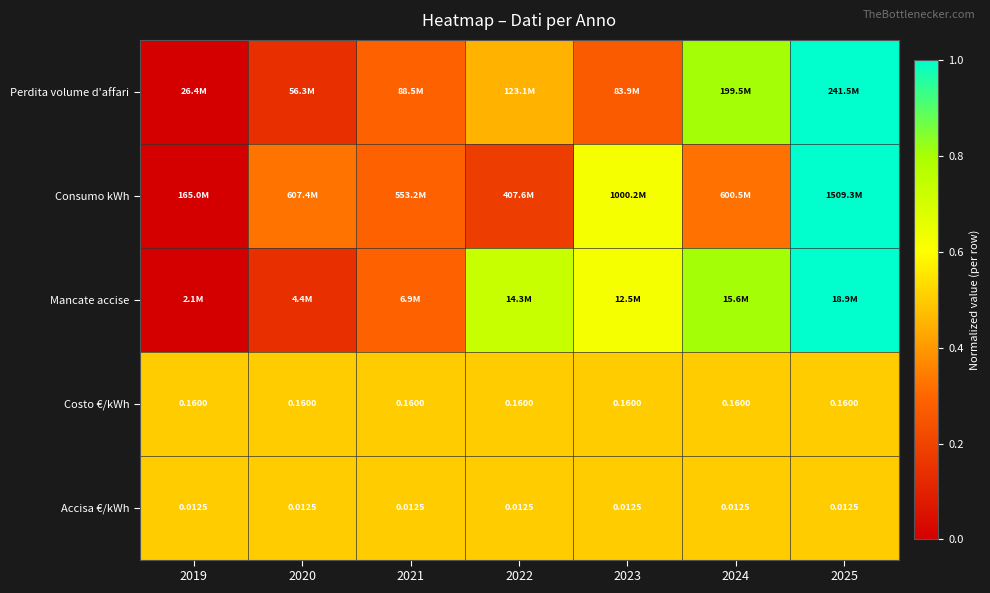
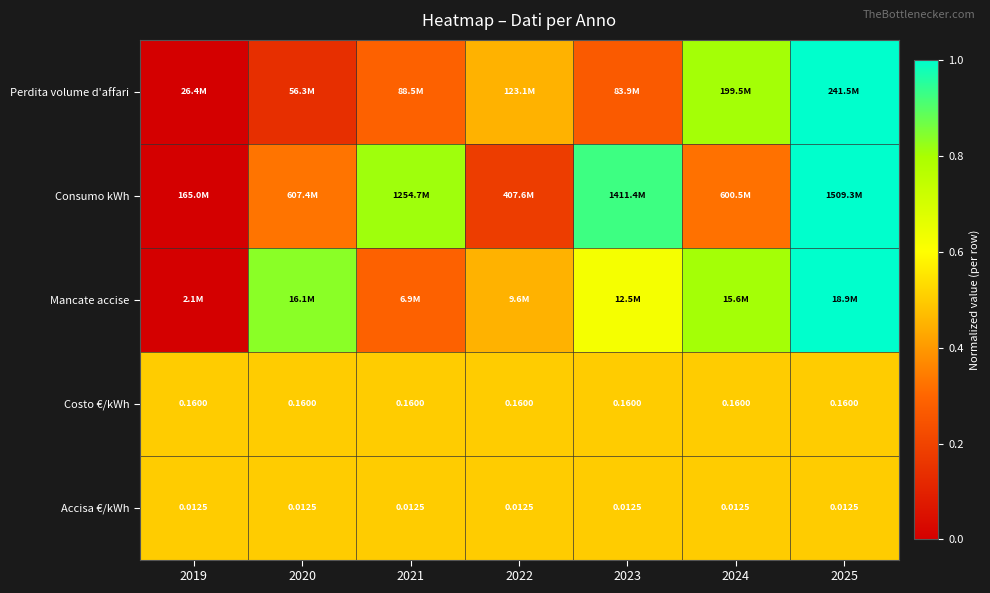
  {
    "Perdita volume d'affari": {
      "2019": "26.4M",
      "2020": "56.3M",
      "2021": "88.5M",
      "2022": "123.1M",
      "2023": "83.9M",
      "2024": "199.5M",
      "2025": "241.5M"
    },
    "Consumo kWh": {
      "2019": "165.0M",
      "2020": "607.4M",
-     "2021": "553.2M",
+     "2021": "1254.7M",
      "2022": "407.6M",
-     "2023": "1000.2M",
+     "2023": "1411.4M",
      "2024": "600.5M",
      "2025": "1509.3M"
    },
    "Mancate accise": {
      "2019": "2.1M",
-     "2020": "4.4M",
+     "2020": "16.1M",
      "2021": "6.9M",
-     "2022": "14.3M",
+     "2022": "9.6M",
      "2023": "12.5M",
      "2024": "15.6M",
      "2025": "18.9M"
    },
    "Costo €/kWh": {
      "2019": "0.1600",
      "2020": "0.1600",
      "2021": "0.1600",
      "2022": "0.1600",
      "2023": "0.1600",
      "2024": "0.1600",
      "2025": "0.1600"
    },
    "Accisa €/kWh": {
      "2019": "0.0125",
      "2020": "0.0125",
      "2021": "0.0125",
      "2022": "0.0125",
      "2023": "0.0125",
      "2024": "0.0125",
      "2025": "0.0125"
    }
  }
